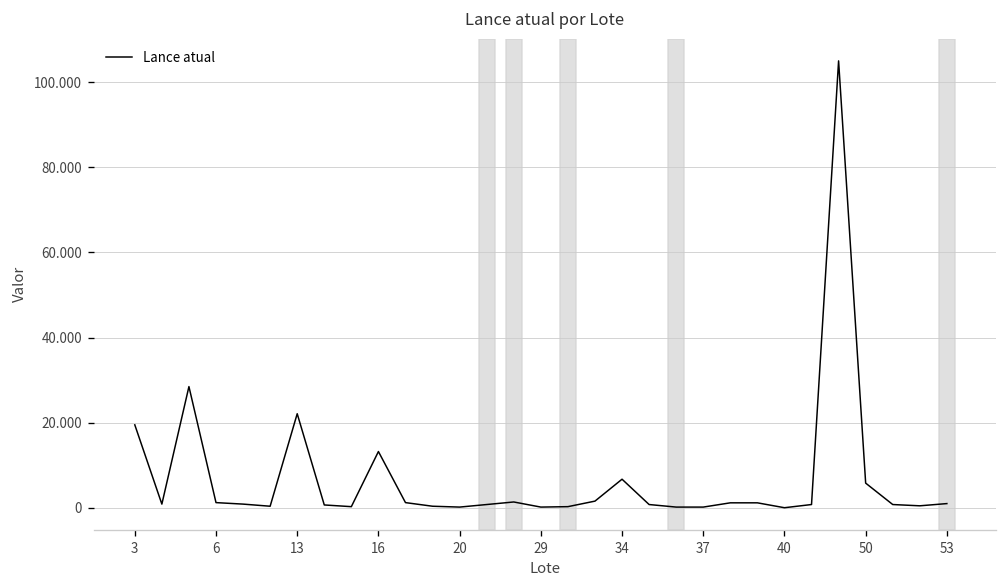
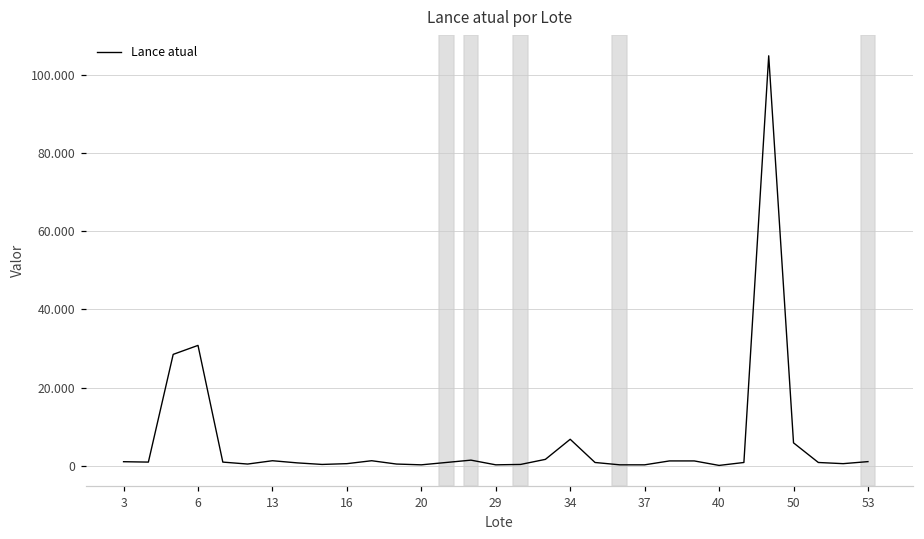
  {
-   "3": 20,
-   "6": 1,
-   "13": 22,
-   "16": 13,
+   "3": 1,
+   "6": 31,
+   "13": 1,
+   "16": 1,
    "20": 0,
    "29": 0,
    "34": 7,
    "37": 0,
    "40": 0,
    "50": 6,
    "53": 1
  }
